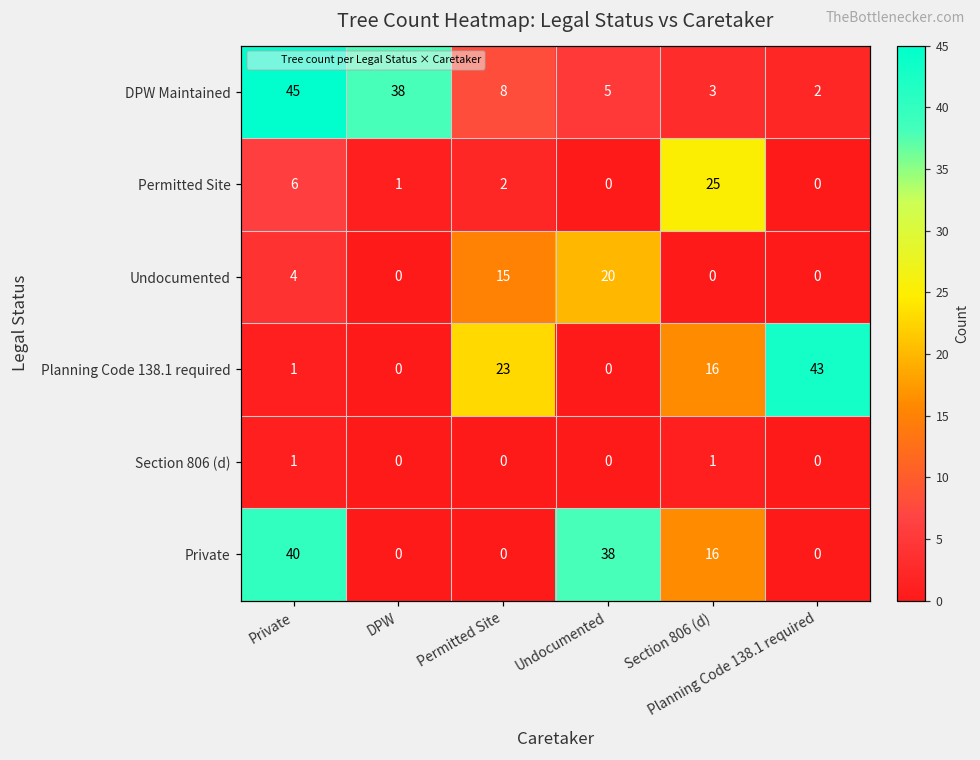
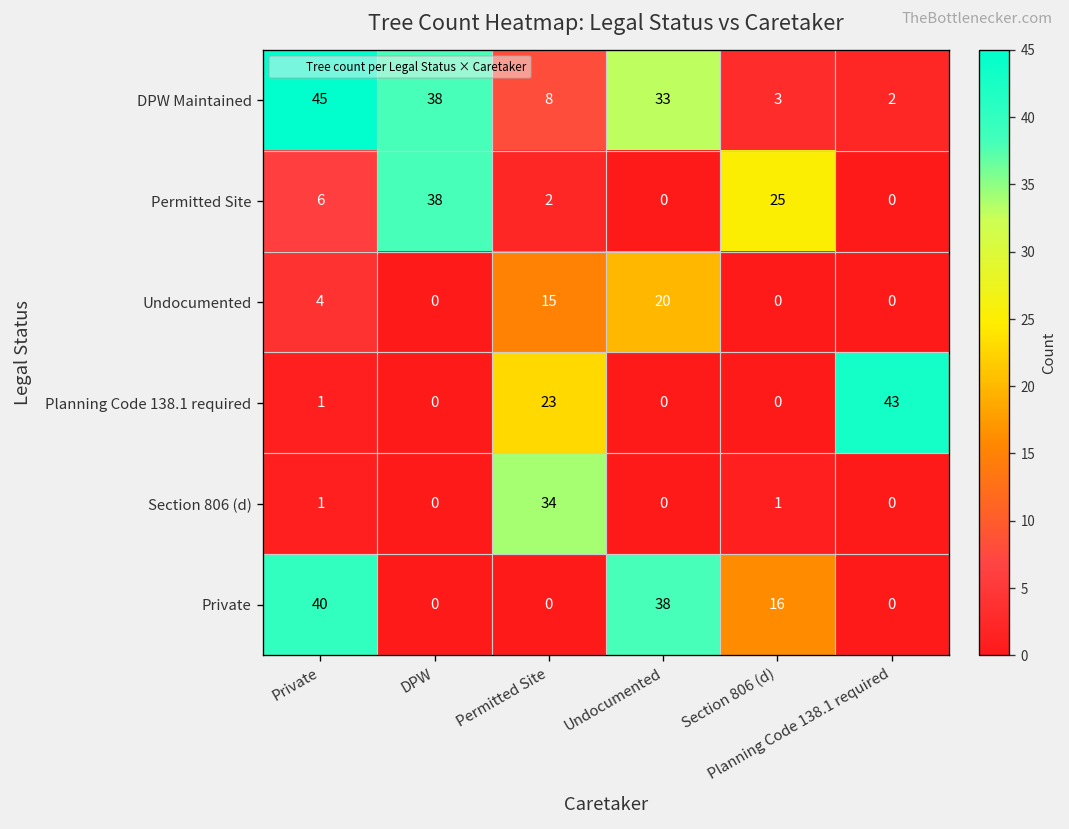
  {
    "DPW Maintained": {
      "Private": 45,
      "DPW": 38,
      "Permitted Site": 8,
-     "Undocumented": 5,
+     "Undocumented": 33,
      "Section 806 (d)": 3,
      "Planning Code 138.1 required": 2
    },
    "Permitted Site": {
      "Private": 6,
-     "DPW": 1,
+     "DPW": 38,
      "Permitted Site": 2,
      "Undocumented": 0,
      "Section 806 (d)": 25,
      "Planning Code 138.1 required": 0
    },
    "Undocumented": {
      "Private": 4,
      "DPW": 0,
      "Permitted Site": 15,
      "Undocumented": 20,
      "Section 806 (d)": 0,
      "Planning Code 138.1 required": 0
    },
    "Planning Code 138.1 required": {
      "Private": 1,
      "DPW": 0,
      "Permitted Site": 23,
      "Undocumented": 0,
-     "Section 806 (d)": 16,
+     "Section 806 (d)": 0,
      "Planning Code 138.1 required": 43
    },
    "Section 806 (d)": {
      "Private": 1,
      "DPW": 0,
-     "Permitted Site": 0,
+     "Permitted Site": 34,
      "Undocumented": 0,
      "Section 806 (d)": 1,
      "Planning Code 138.1 required": 0
    },
    "Private": {
      "Private": 40,
      "DPW": 0,
      "Permitted Site": 0,
      "Undocumented": 38,
      "Section 806 (d)": 16,
      "Planning Code 138.1 required": 0
    }
  }
